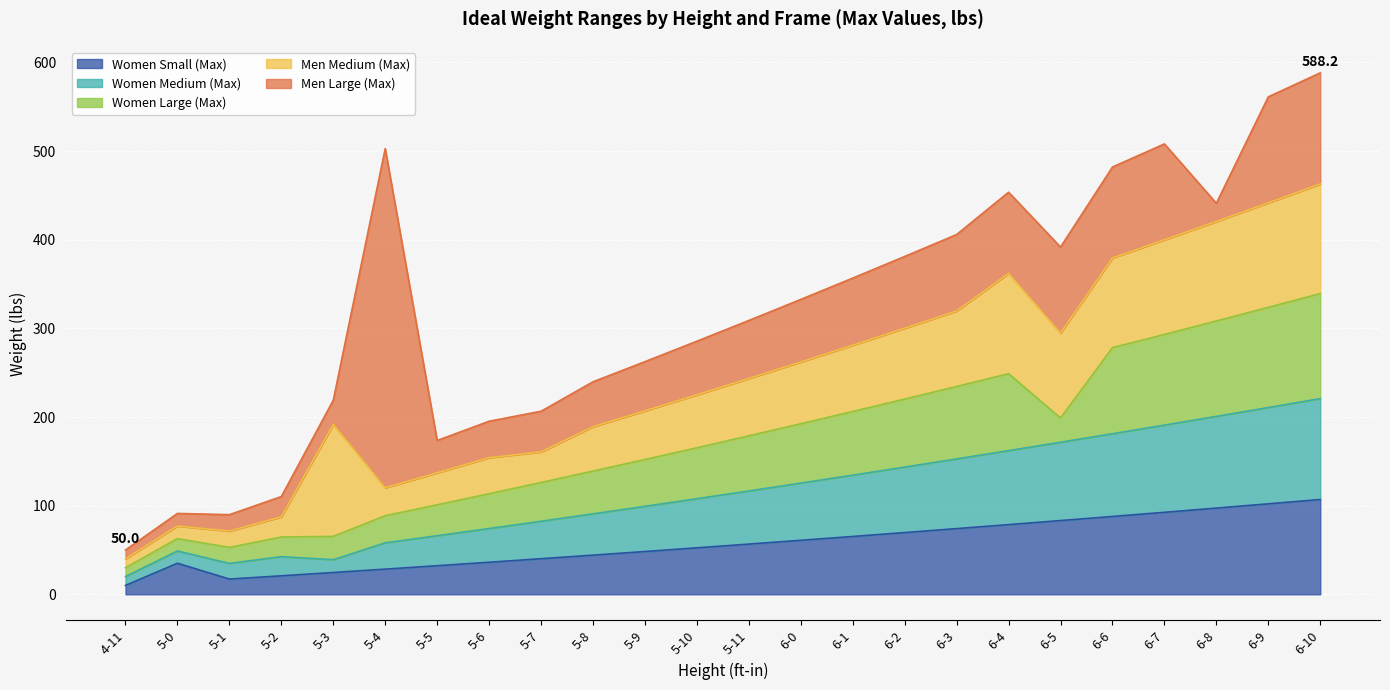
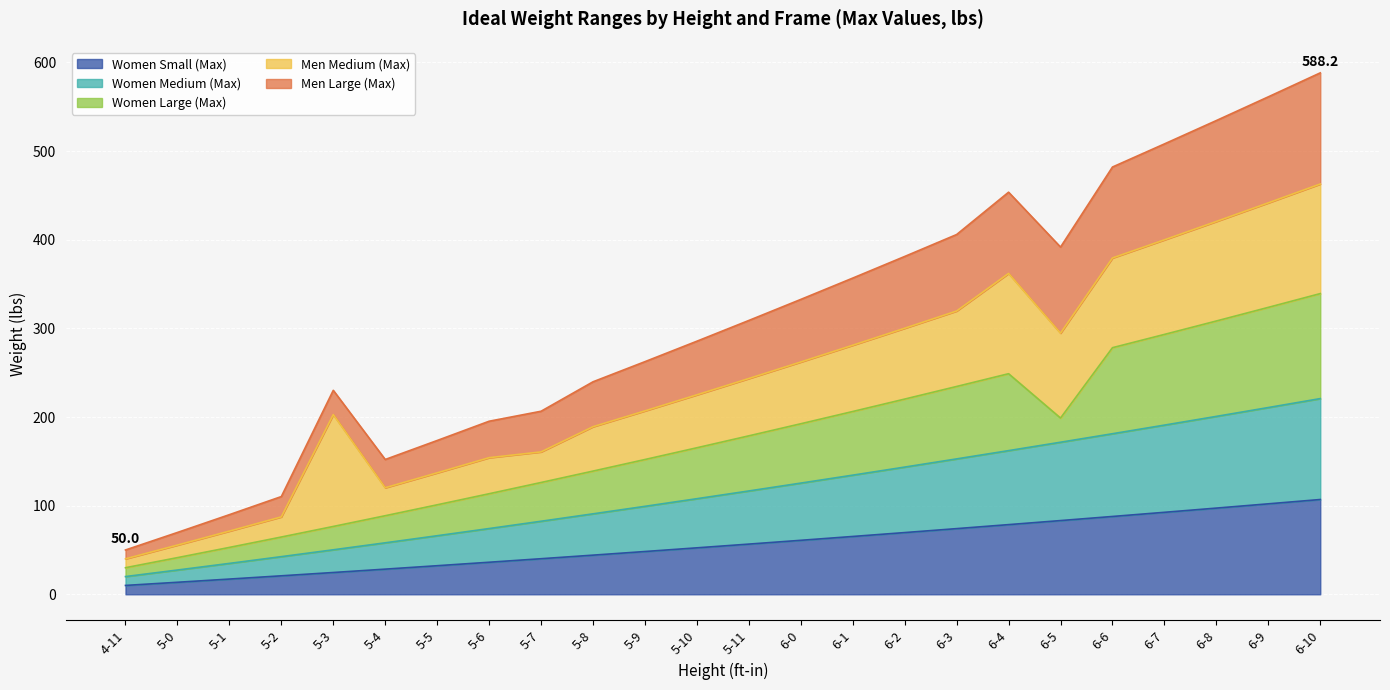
  {
    "Women Small (Max)": {
      "4-11": 10,
-     "5-0": 40,
+     "5-0": 10,
      "5-1": 20,
      "5-2": 20,
      "5-3": 20,
      "5-4": 30,
      "5-5": 30,
      "5-6": 40,
      "5-7": 40,
      "5-8": 40,
      "5-9": 50,
      "5-10": 50,
      "5-11": 60,
      "6-0": 60,
      "6-1": 70,
      "6-2": 70,
      "6-3": 70,
      "6-4": 80,
      "6-5": 80,
      "6-6": 90,
      "6-7": 90,
      "6-8": 100,
      "6-9": 100,
      "6-10": 110
    },
    "Women Medium (Max)": {
      "4-11": 10,
      "5-0": 10,
      "5-1": 20,
      "5-2": 20,
-     "5-3": 10,
+     "5-3": 30,
      "5-4": 30,
      "5-5": 30,
      "5-6": 40,
      "5-7": 40,
      "5-8": 50,
      "5-9": 50,
      "5-10": 60,
      "5-11": 60,
      "6-0": 60,
      "6-1": 70,
      "6-2": 70,
      "6-3": 80,
      "6-4": 80,
      "6-5": 90,
      "6-6": 90,
      "6-7": 100,
      "6-8": 100,
      "6-9": 110,
      "6-10": 110
    },
    "Women Large (Max)": {
      "4-11": 10,
      "5-0": 10,
      "5-1": 20,
      "5-2": 20,
      "5-3": 30,
      "5-4": 30,
      "5-5": 30,
      "5-6": 40,
      "5-7": 40,
      "5-8": 50,
      "5-9": 50,
      "5-10": 60,
      "5-11": 60,
      "6-0": 70,
      "6-1": 70,
      "6-2": 80,
      "6-3": 80,
      "6-4": 90,
      "6-5": 30,
      "6-6": 100,
      "6-7": 100,
      "6-8": 110,
      "6-9": 110,
      "6-10": 120
    },
    "Men Medium (Max)": {
      "4-11": 10,
      "5-0": 10,
      "5-1": 20,
      "5-2": 20,
      "5-3": 130,
      "5-4": 30,
      "5-5": 40,
      "5-6": 40,
      "5-7": 30,
      "5-8": 50,
      "5-9": 50,
      "5-10": 60,
      "5-11": 60,
      "6-0": 70,
      "6-1": 70,
      "6-2": 80,
      "6-3": 90,
      "6-4": 110,
      "6-5": 100,
      "6-6": 100,
      "6-7": 110,
      "6-8": 110,
      "6-9": 120,
      "6-10": 120
    },
    "Men Large (Max)": {
      "5-0": 10,
      "5-1": 20,
      "5-2": 20,
      "5-3": 30,
-     "5-4": 380,
+     "5-4": 30,
      "5-5": 40,
      "5-6": 40,
      "5-7": 50,
      "5-8": 50,
      "5-9": 60,
      "5-10": 60,
      "5-11": 70,
      "6-0": 70,
      "6-1": 80,
      "6-2": 80,
      "6-3": 90,
      "6-4": 90,
      "6-5": 100,
      "6-6": 100,
      "6-7": 110,
-     "6-8": 20,
+     "6-8": 110,
      "6-9": 120
    }
  }
